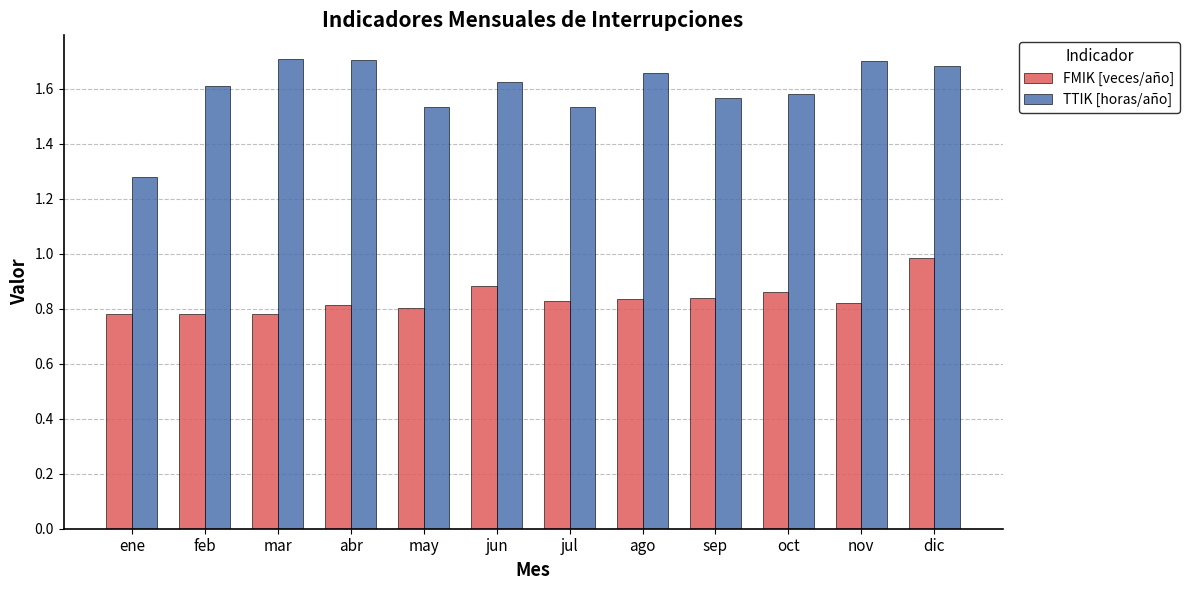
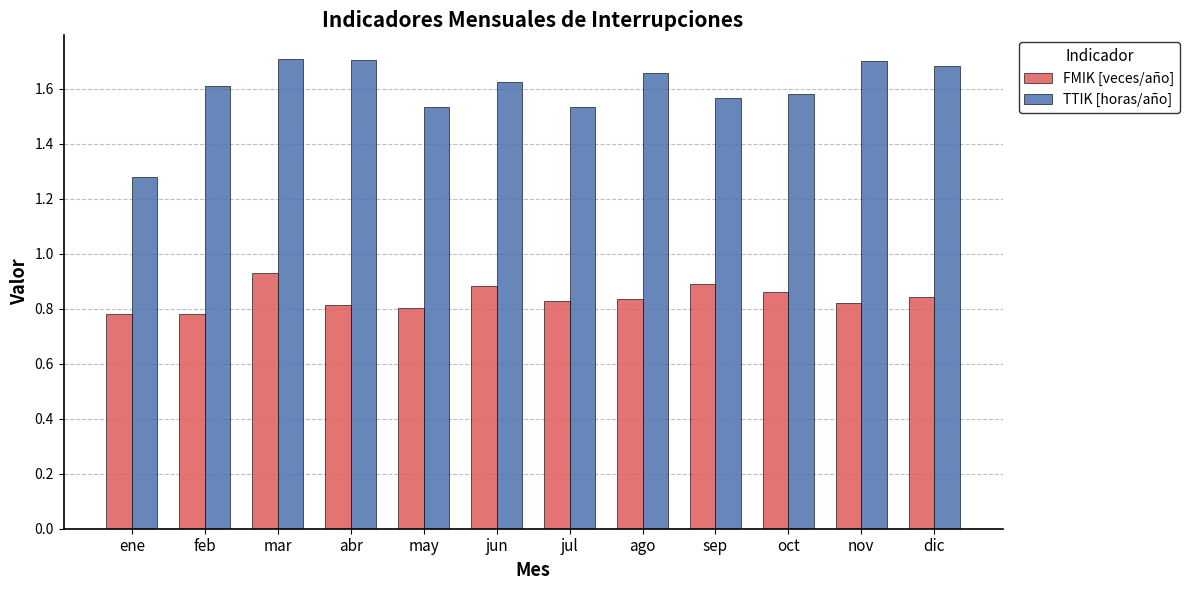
  {
    "FMIK [veces/año]": {
      "ene": 0.78,
      "feb": 0.78,
-     "mar": 0.78,
+     "mar": 0.93,
      "abr": 0.82,
      "may": 0.80,
      "jun": 0.88,
      "jul": 0.83,
      "ago": 0.84,
-     "sep": 0.84,
+     "sep": 0.89,
      "oct": 0.86,
      "nov": 0.82,
-     "dic": 0.98
+     "dic": 0.84
    },
    "TTIK [horas/año]": {
      "ene": 1.28,
      "feb": 1.61,
      "mar": 1.71,
      "abr": 1.70,
      "may": 1.53,
      "jun": 1.63,
      "jul": 1.53,
      "ago": 1.66,
      "sep": 1.57,
      "oct": 1.58,
      "nov": 1.70,
      "dic": 1.68
    }
  }
